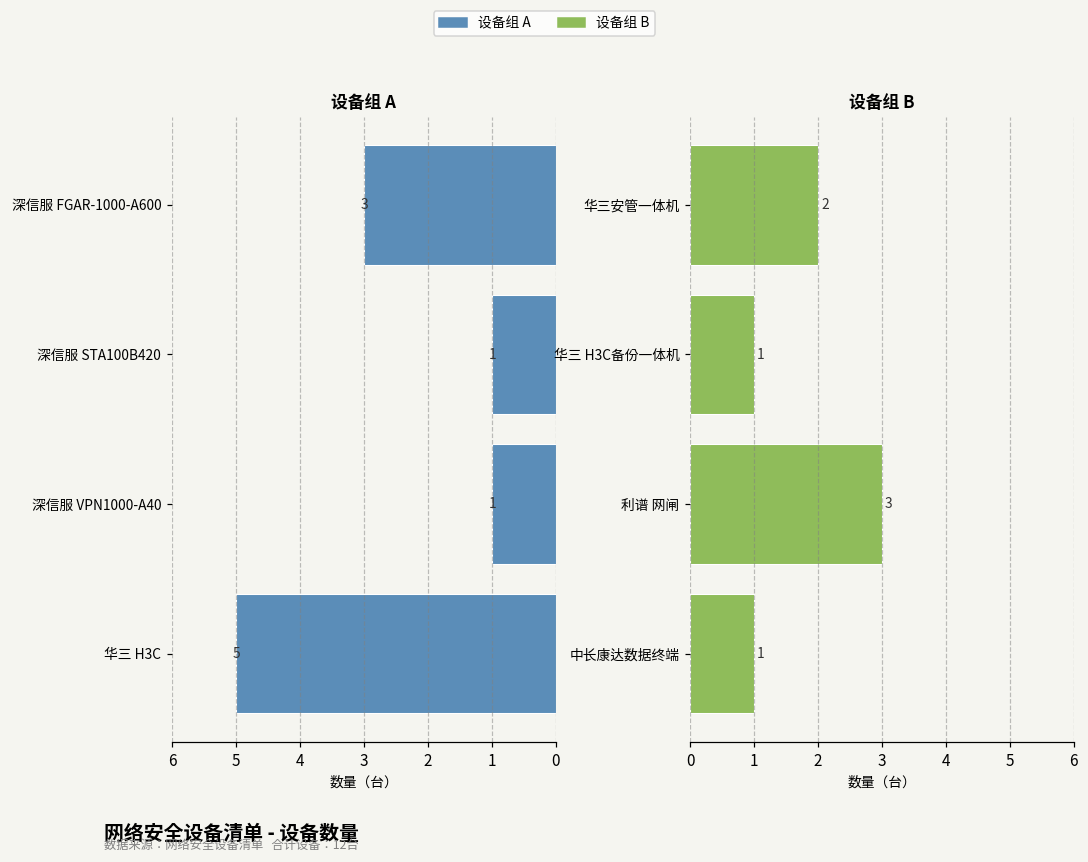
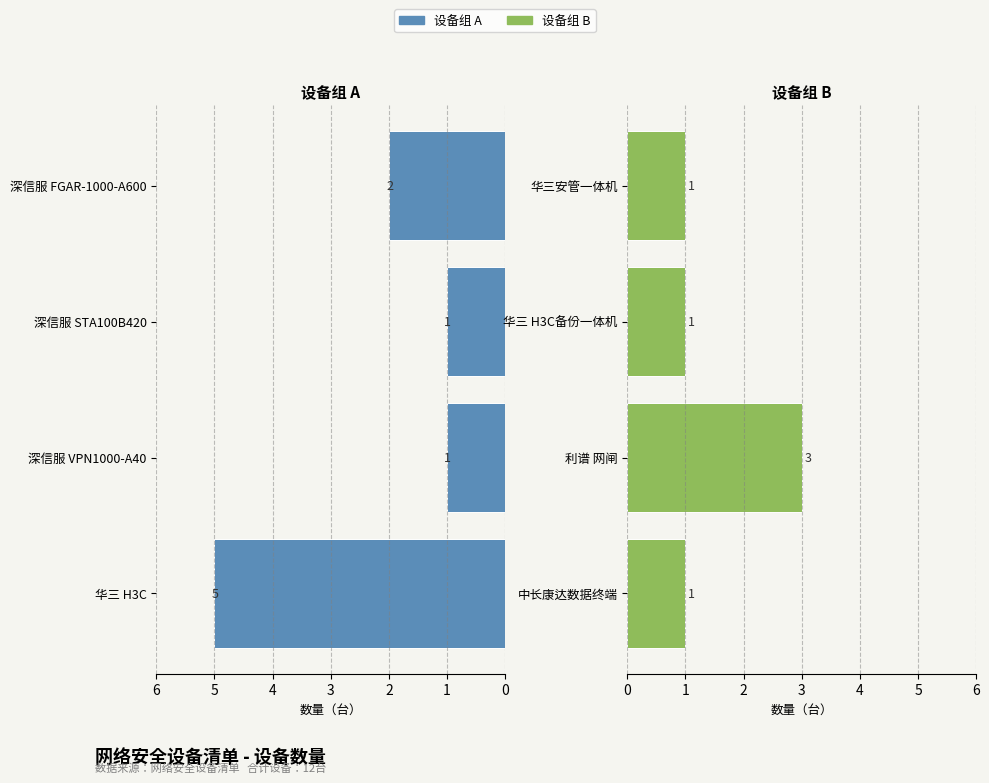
  {
    "设备组 A": {
-     "深信服 FGAR-1000-A600": 3,
+     "深信服 FGAR-1000-A600": 2,
      "深信服 STA100B420": 1,
      "深信服 VPN1000-A40": 1,
      "华三 H3C": 5
    },
    "设备组 B": {
-     "华三安管一体机": 2,
+     "华三安管一体机": 1,
      "华三 H3C备份一体机": 1,
      "利谱 网闸": 3,
      "中长康达数据终端": 1
    }
  }
